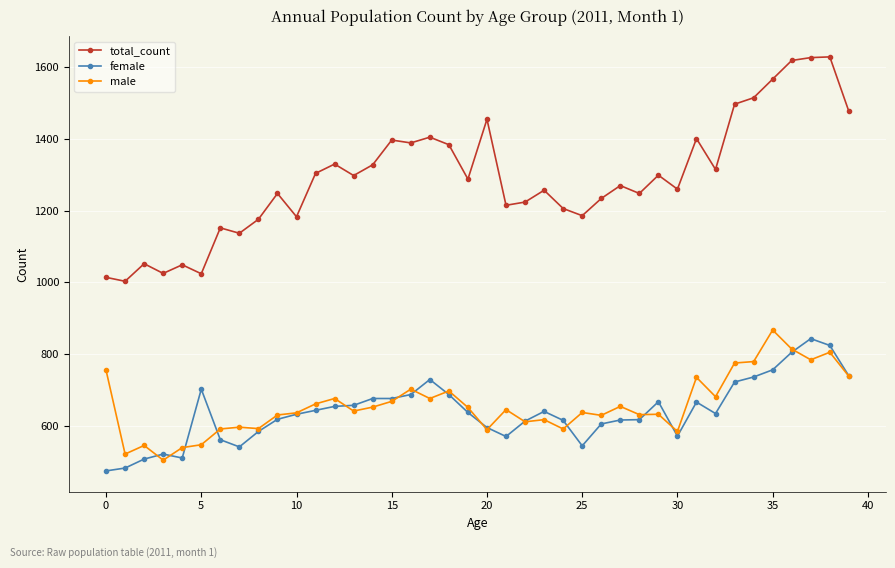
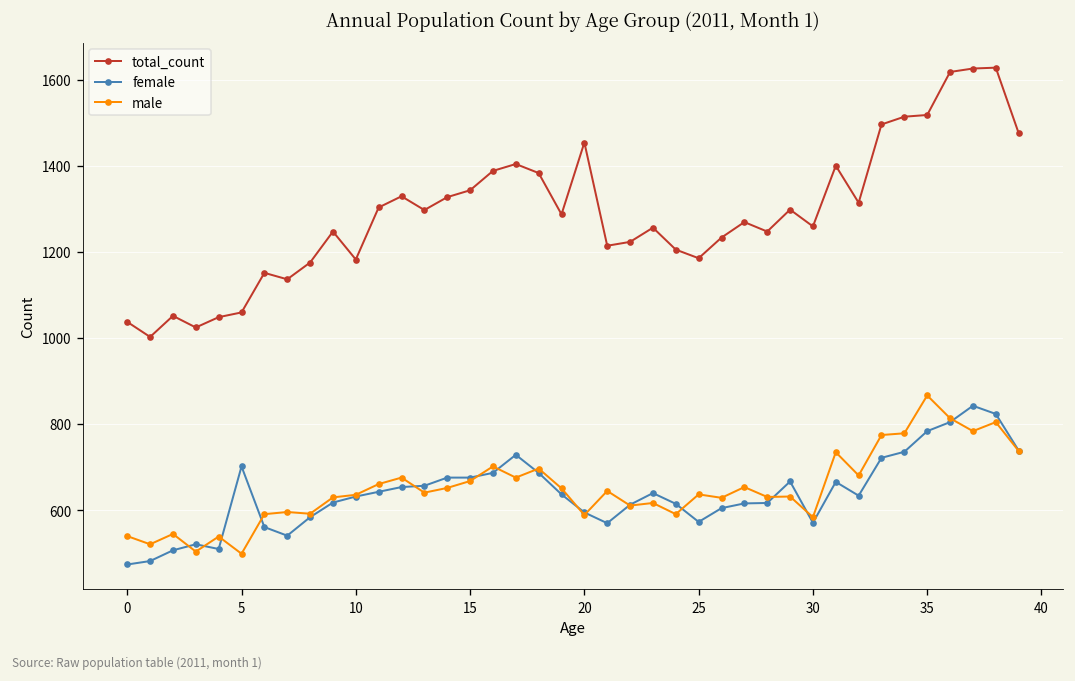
  {
    "total_count": {
-     "0": 1010,
-     "5": 1020,
+     "0": 1040,
+     "5": 1060,
      "10": 1180,
-     "15": 1400,
+     "15": 1340,
      "20": 1460,
      "25": 1190,
      "30": 1260,
-     "35": 1570
+     "35": 1520
    },
    "female": {
      "0": 470,
      "5": 700,
      "15": 680,
-     "25": 540,
+     "25": 570,
      "30": 570,
-     "35": 760
+     "35": 780
    },
    "male": {
-     "0": 760,
-     "5": 550,
+     "0": 540,
+     "5": 500,
      "15": 670,
      "25": 640,
      "30": 580,
      "35": 870
    }
  }
